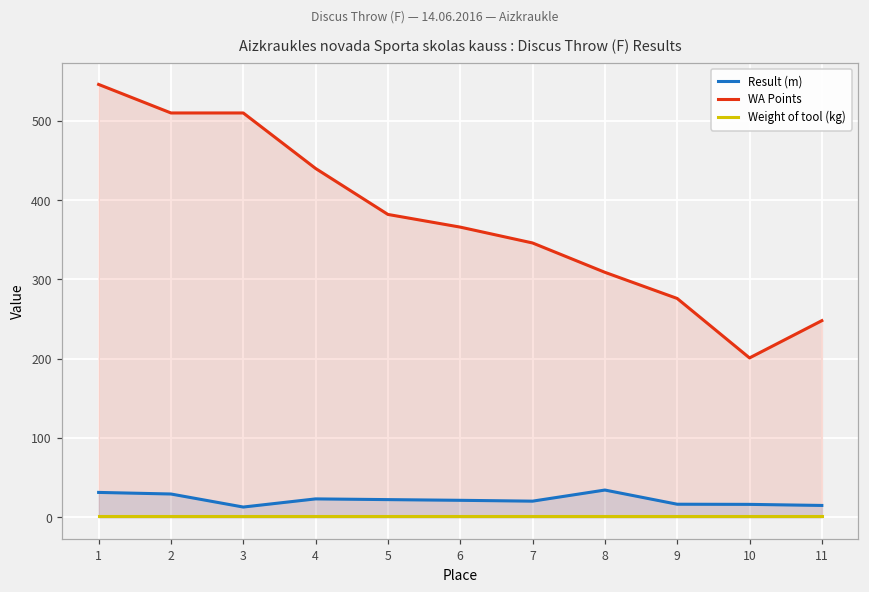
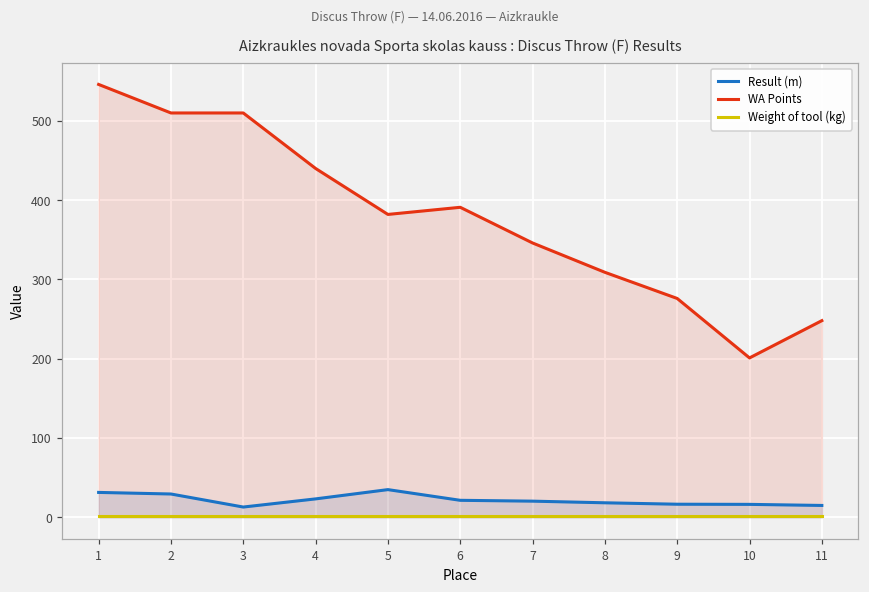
  {
    "Result (m)": {
      "1": 30,
      "2": 30,
      "3": 10,
      "4": 20,
-     "5": 20,
+     "5": 30,
      "6": 20,
      "7": 20,
-     "8": 30,
+     "8": 20,
      "9": 20,
      "10": 20,
      "11": 10
    },
    "WA Points": {
      "1": 550,
      "2": 510,
      "3": 510,
      "4": 440,
      "5": 380,
-     "6": 370,
+     "6": 390,
      "7": 350,
      "8": 310,
      "9": 280,
      "10": 200,
      "11": 250
    },
    "Weight of tool (kg)": {
      "1": 0,
      "2": 0,
      "3": 0,
      "4": 0,
      "5": 0,
      "6": 0,
      "7": 0,
      "8": 0,
      "9": 0,
      "10": 0,
      "11": 0
    }
  }
